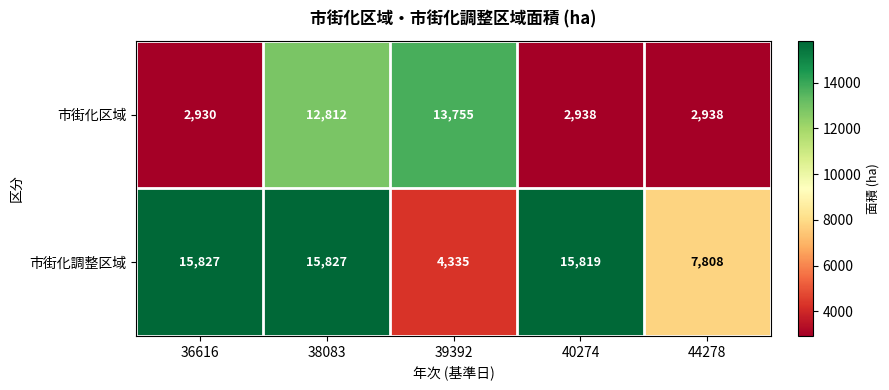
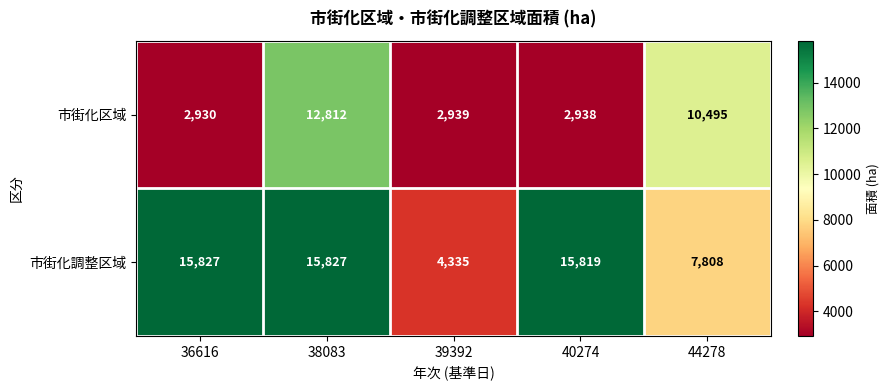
  {
    "市街化区域": {
      "36616": "2,930",
      "38083": "12,812",
-     "39392": "13,755",
+     "39392": "2,939",
      "40274": "2,938",
-     "44278": "2,938"
+     "44278": "10,495"
    },
    "市街化調整区域": {
      "36616": "15,827",
      "38083": "15,827",
      "39392": "4,335",
      "40274": "15,819",
      "44278": "7,808"
    }
  }
